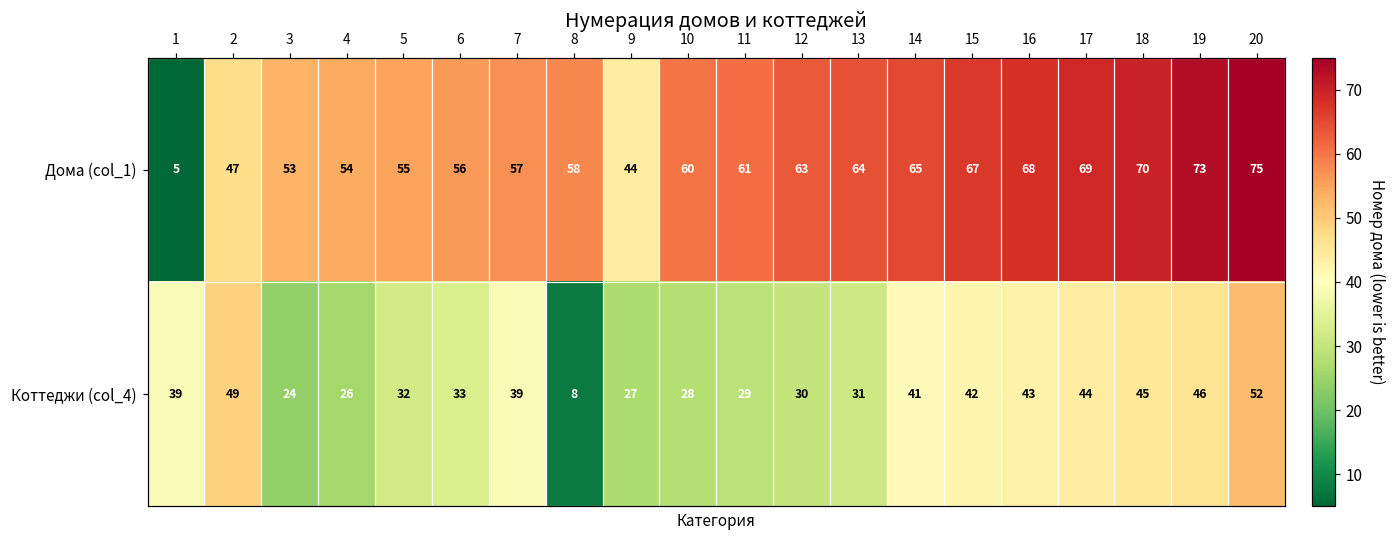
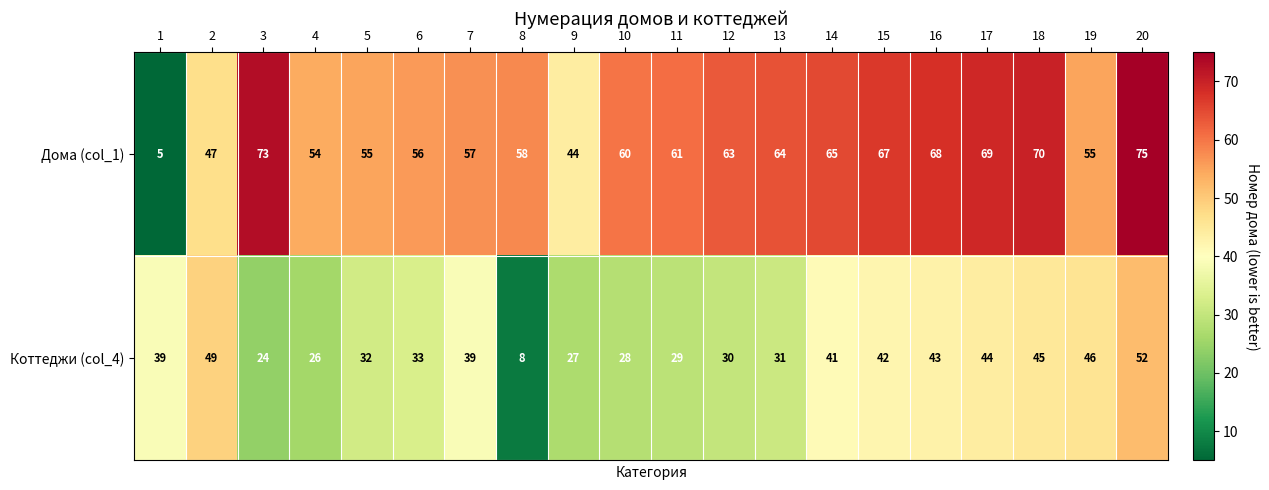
  {
    "Дома (col_1)": {
      "1": 5,
      "2": 47,
-     "3": 53,
+     "3": 73,
      "4": 54,
      "5": 55,
      "6": 56,
      "7": 57,
      "8": 58,
      "9": 44,
      "10": 60,
      "11": 61,
      "12": 63,
      "13": 64,
      "14": 65,
      "15": 67,
      "16": 68,
      "17": 69,
      "18": 70,
-     "19": 73,
+     "19": 55,
      "20": 75
    },
    "Коттеджи (col_4)": {
      "1": 39,
      "2": 49,
      "3": 24,
      "4": 26,
      "5": 32,
      "6": 33,
      "7": 39,
      "8": 8,
      "9": 27,
      "10": 28,
      "11": 29,
      "12": 30,
      "13": 31,
      "14": 41,
      "15": 42,
      "16": 43,
      "17": 44,
      "18": 45,
      "19": 46,
      "20": 52
    }
  }
